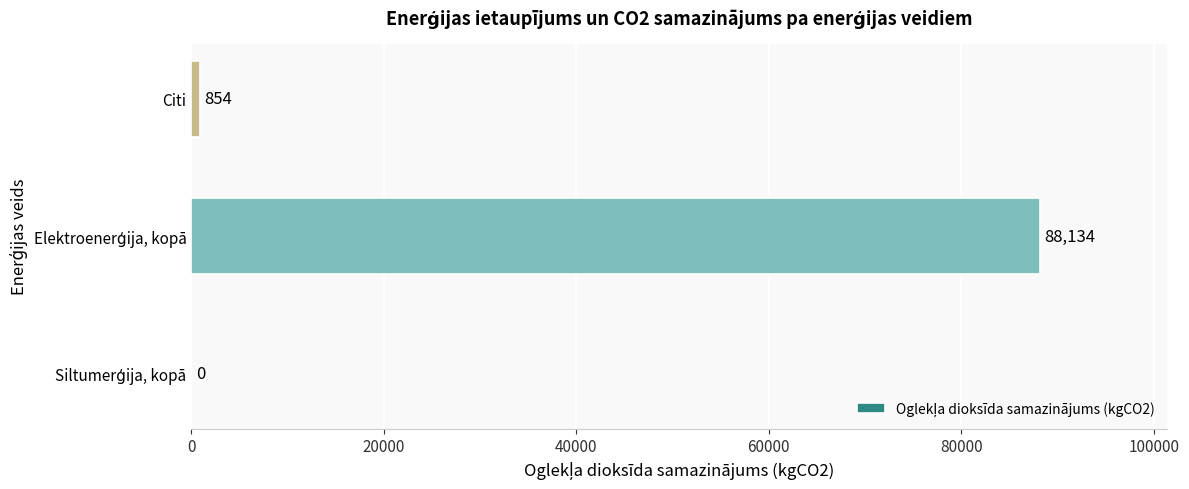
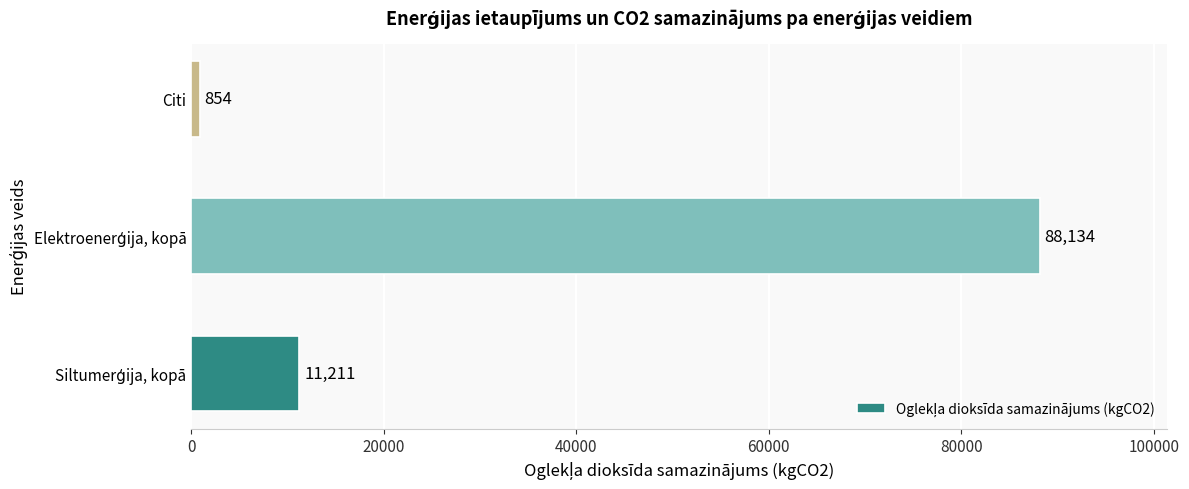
  {
    "Citi": "854",
    "Elektroenerģija, kopā": "88,134",
-   "Siltumerģija, kopā": "0"
+   "Siltumerģija, kopā": "11,211"
  }
